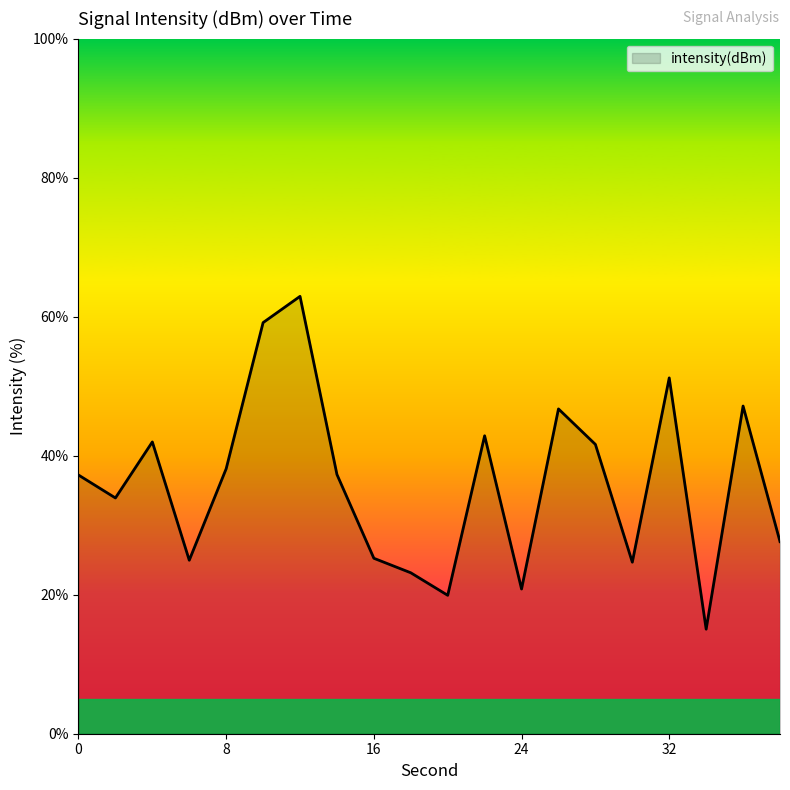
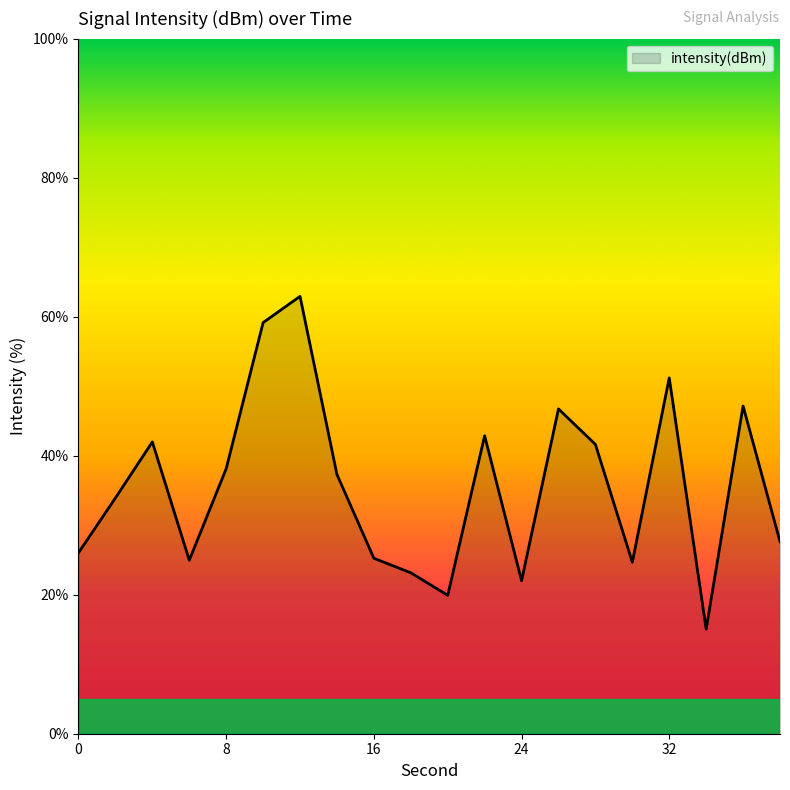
  {
-   "0": "37%",
+   "0": "26%",
    "8": "38%",
    "16": "25%",
-   "24": "21%",
+   "24": "22%",
    "32": "51%"
  }
